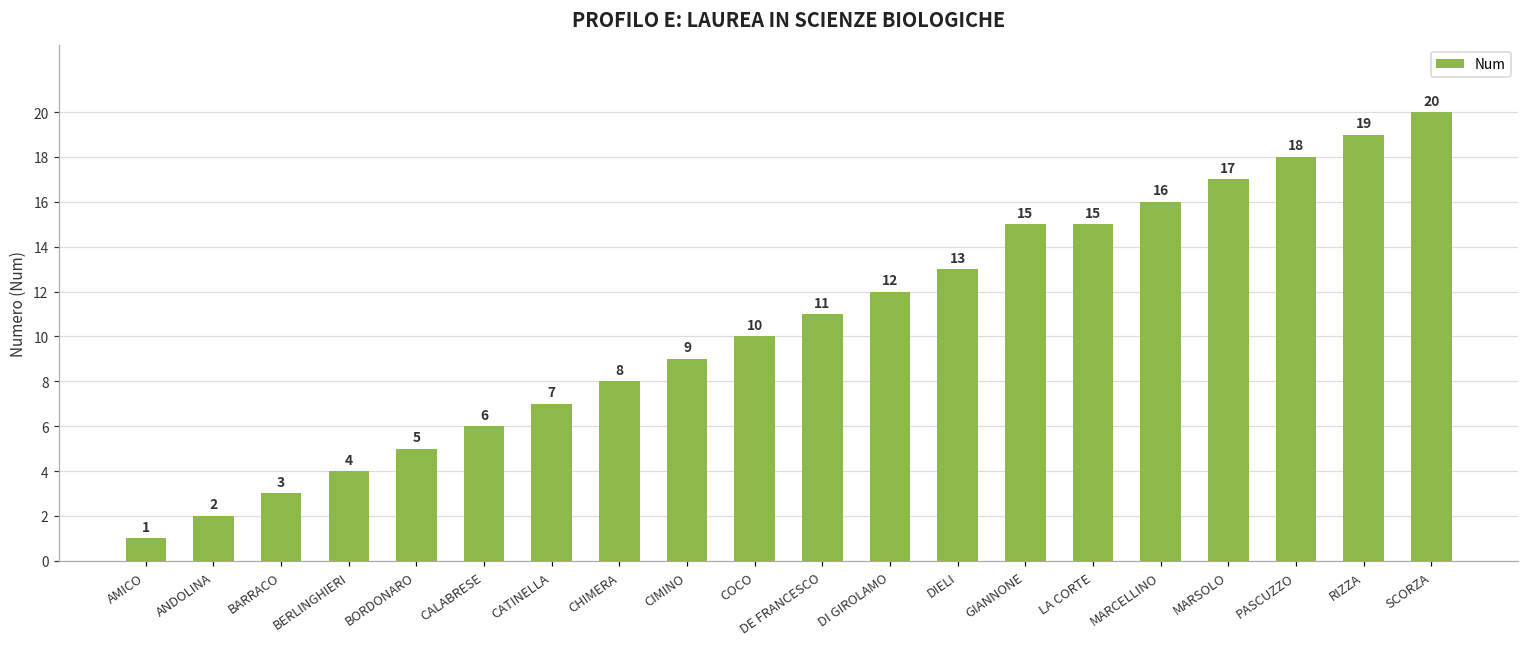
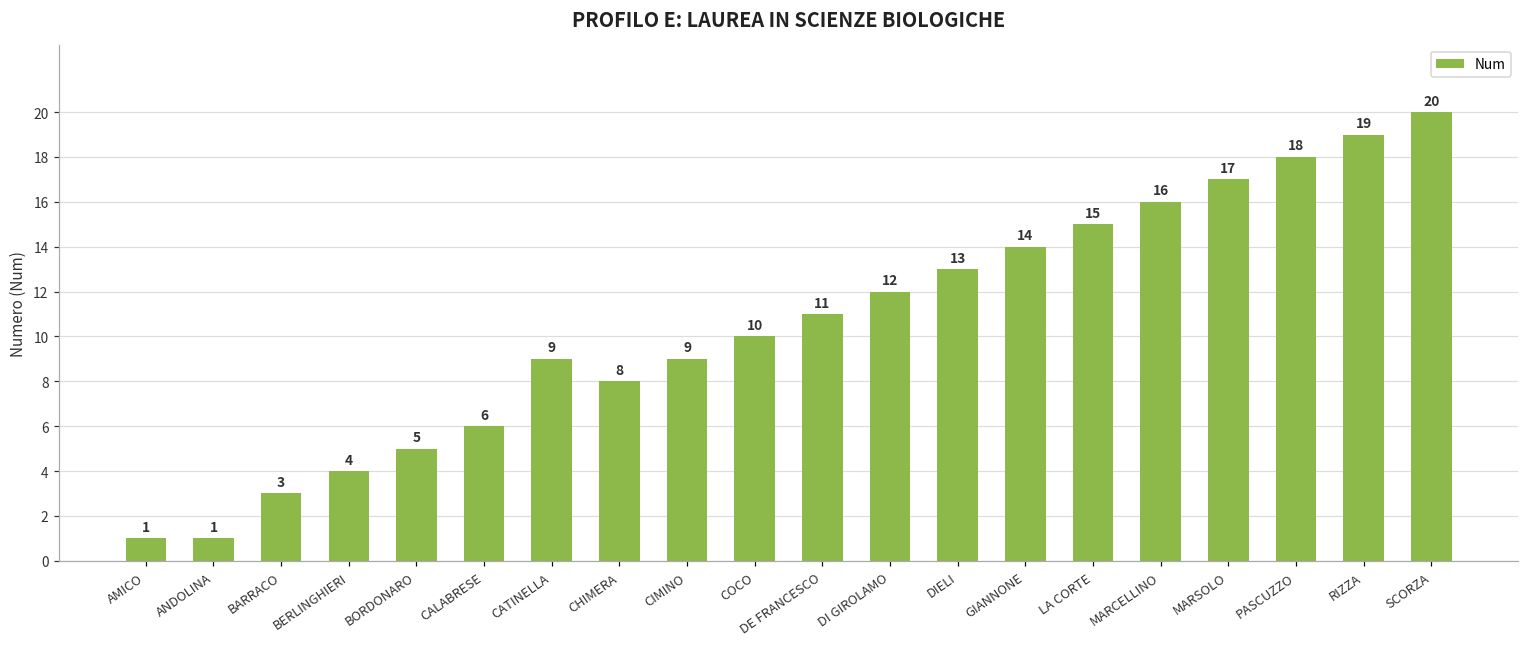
  {
    "AMICO": 1,
-   "ANDOLINA": 2,
+   "ANDOLINA": 1,
    "BARRACO": 3,
    "BERLINGHIERI": 4,
    "BORDONARO": 5,
    "CALABRESE": 6,
-   "CATINELLA": 7,
+   "CATINELLA": 9,
    "CHIMERA": 8,
    "CIMINO": 9,
    "COCO": 10,
    "DE FRANCESCO": 11,
    "DI GIROLAMO": 12,
    "DIELI": 13,
-   "GIANNONE": 15,
+   "GIANNONE": 14,
    "LA CORTE": 15,
    "MARCELLINO": 16,
    "MARSOLO": 17,
    "PASCUZZO": 18,
    "RIZZA": 19,
    "SCORZA": 20
  }
